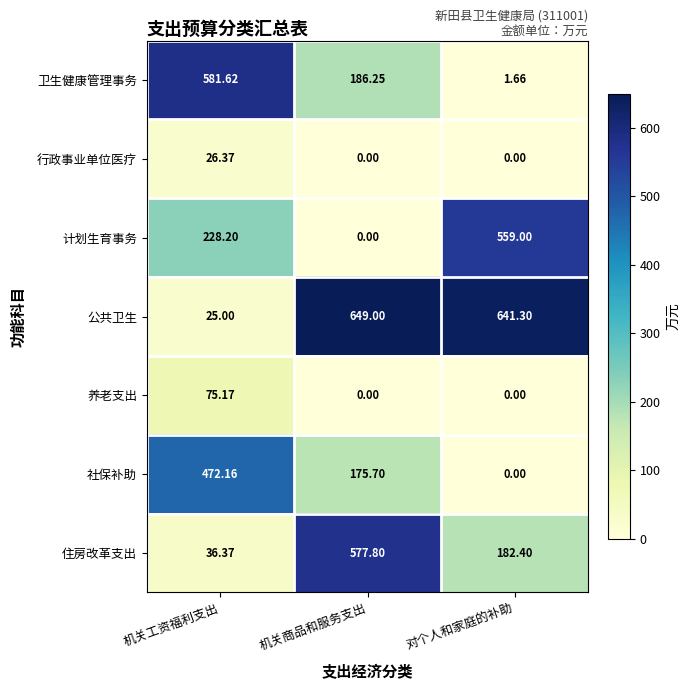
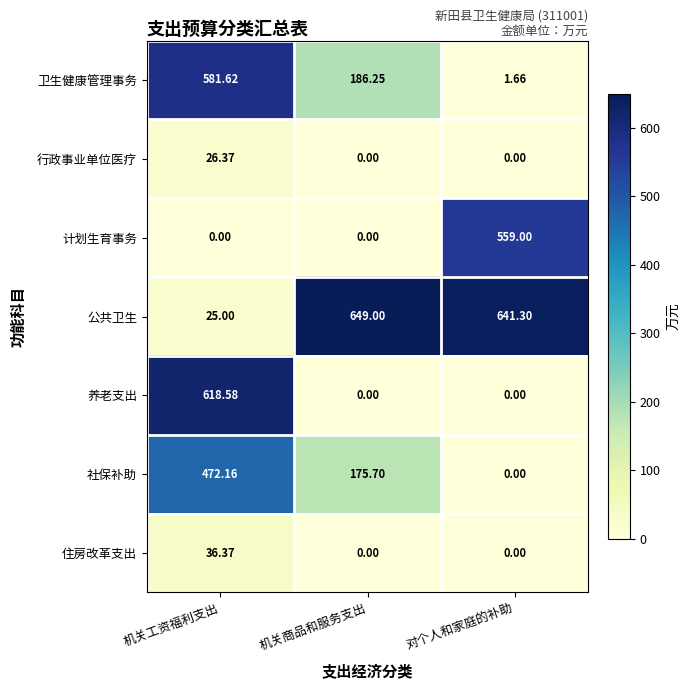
  {
    "卫生健康管理事务": {
      "机关工资福利支出": 581.62,
      "机关商品和服务支出": 186.25,
      "对个人和家庭的补助": 1.66
    },
    "行政事业单位医疗": {
      "机关工资福利支出": 26.37,
      "机关商品和服务支出": 0.00,
      "对个人和家庭的补助": 0.00
    },
    "计划生育事务": {
-     "机关工资福利支出": 228.20,
+     "机关工资福利支出": 0.00,
      "机关商品和服务支出": 0.00,
      "对个人和家庭的补助": 559.00
    },
    "公共卫生": {
      "机关工资福利支出": 25.00,
      "机关商品和服务支出": 649.00,
      "对个人和家庭的补助": 641.30
    },
    "养老支出": {
-     "机关工资福利支出": 75.17,
+     "机关工资福利支出": 618.58,
      "机关商品和服务支出": 0.00,
      "对个人和家庭的补助": 0.00
    },
    "社保补助": {
      "机关工资福利支出": 472.16,
      "机关商品和服务支出": 175.70,
      "对个人和家庭的补助": 0.00
    },
    "住房改革支出": {
      "机关工资福利支出": 36.37,
-     "机关商品和服务支出": 577.80,
-     "对个人和家庭的补助": 182.40
+     "机关商品和服务支出": 0.00,
+     "对个人和家庭的补助": 0.00
    }
  }
